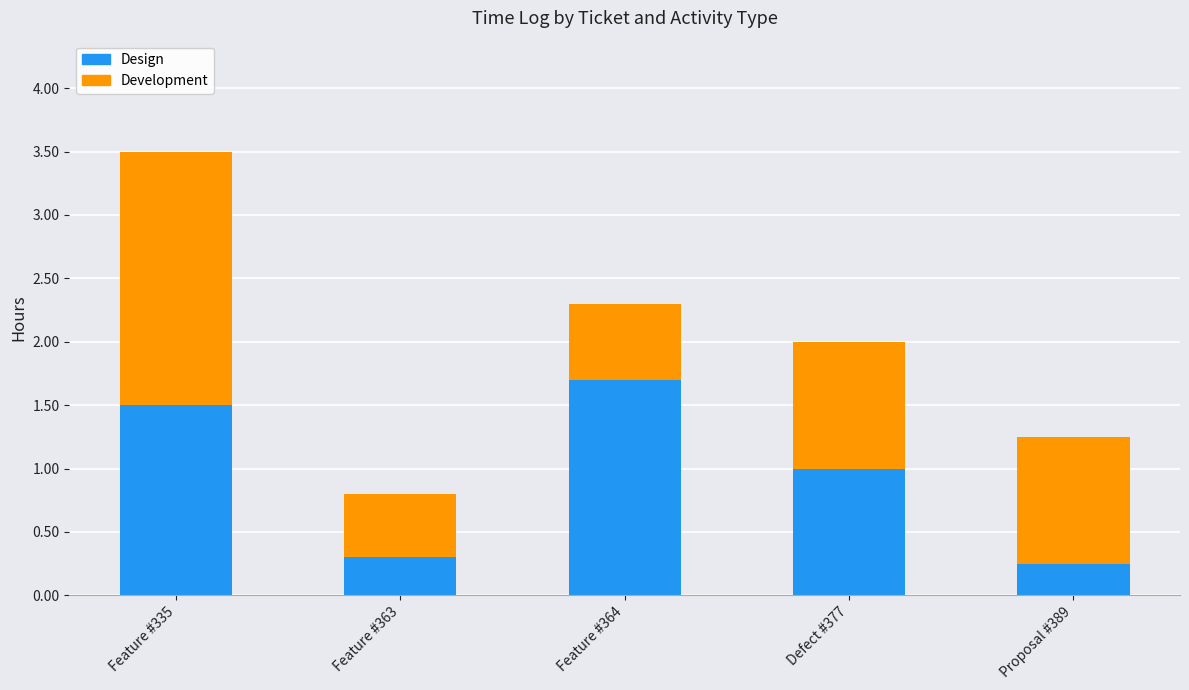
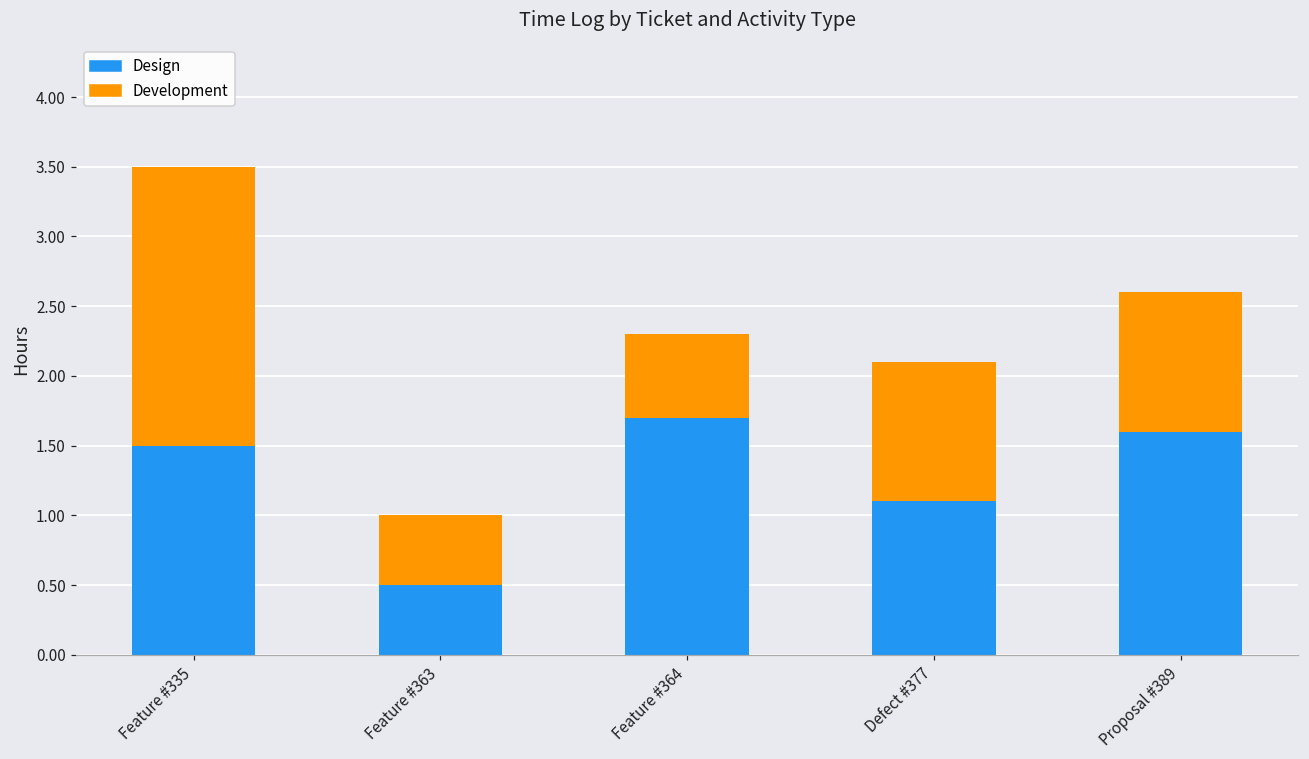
  {
    "Design": {
      "Feature #335": 1.50,
-     "Feature #363": 0.3,
+     "Feature #363": 0.5,
      "Feature #364": 1.70,
-     "Defect #377": 1.0,
-     "Proposal #389": 0.25
+     "Defect #377": 1.1,
+     "Proposal #389": 1.60
    },
    "Development": {
      "Feature #335": 2.00,
      "Feature #363": 0.50,
      "Feature #364": 0.60,
      "Defect #377": 1.00,
      "Proposal #389": 1.00
    }
  }
